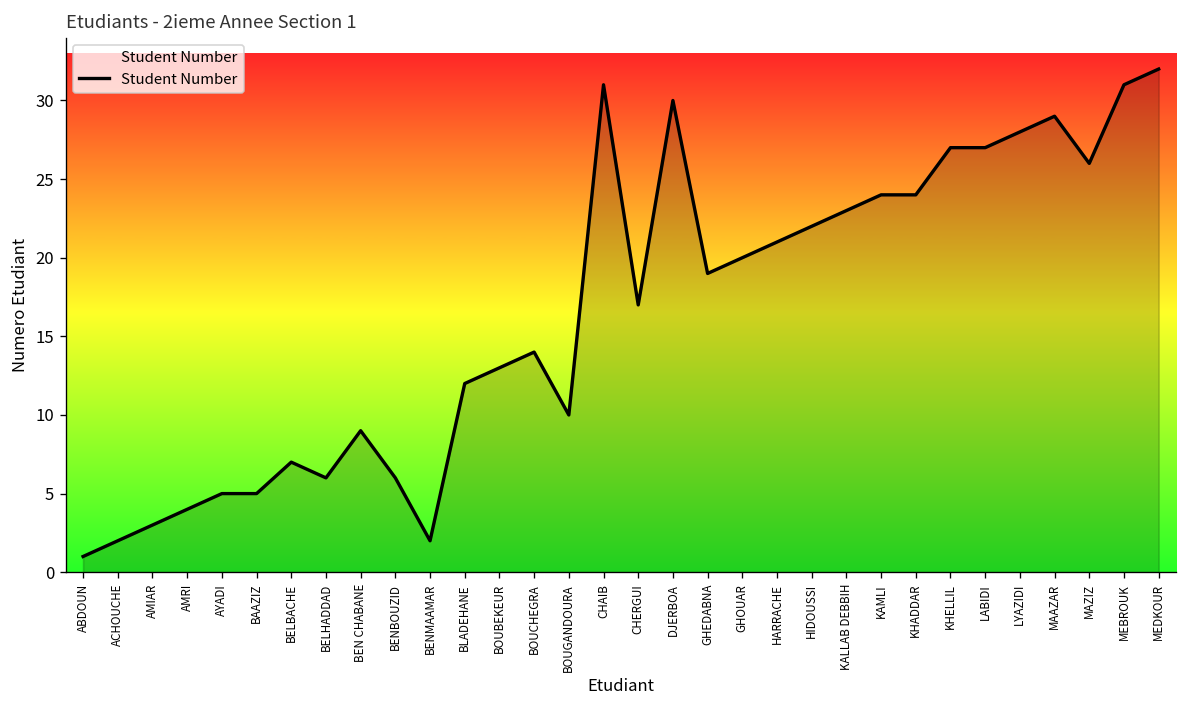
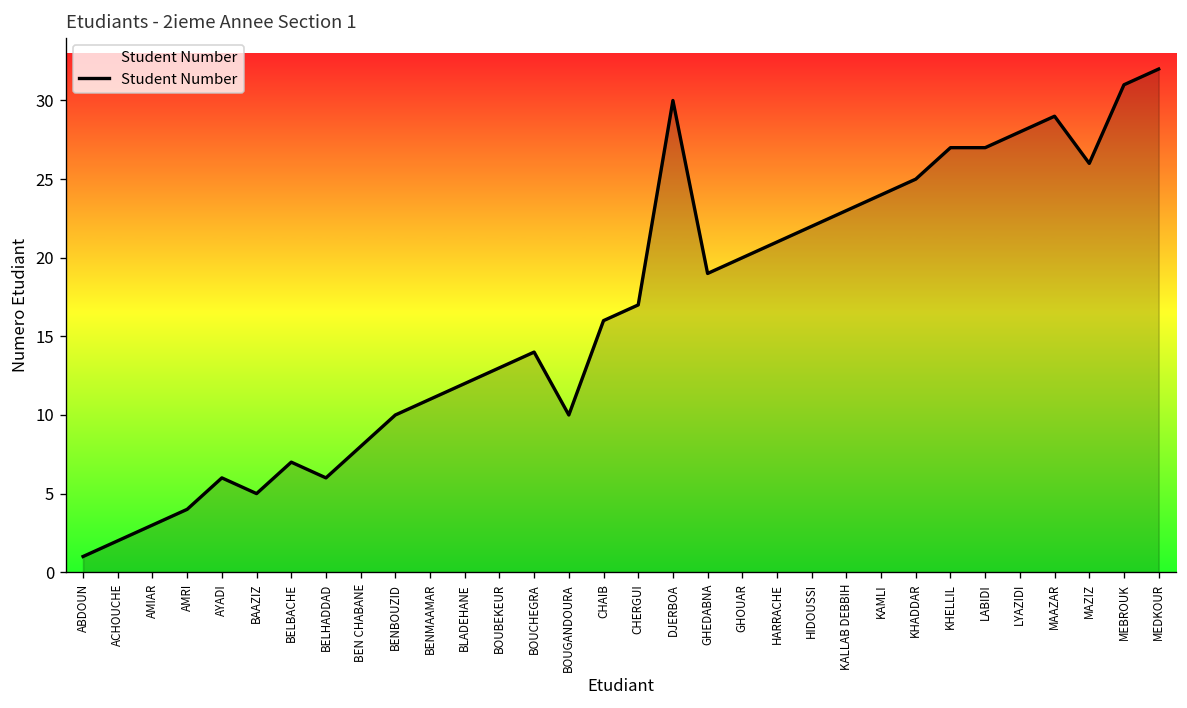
  {
    "ABDOUN": 1,
    "ACHOUCHE": 2,
    "AMIAR": 3,
    "AMRI": 4,
-   "AYADI": 5,
+   "AYADI": 6,
    "BAAZIZ": 5,
    "BELBACHE": 7,
    "BELHADDAD": 6,
-   "BEN CHABANE": 9,
-   "BENBOUZID": 6,
-   "BENMAAMAR": 2,
+   "BEN CHABANE": 8,
+   "BENBOUZID": 10,
+   "BENMAAMAR": 11,
    "BLADEHANE": 12,
    "BOUBEKEUR": 13,
    "BOUCHEGRA": 14,
    "BOUGANDOURA": 10,
-   "CHAIB": 31,
+   "CHAIB": 16,
    "CHERGUI": 17,
    "DJERBOA": 30,
    "GHEDABNA": 19,
    "GHOUAR": 20,
    "HARRACHE": 21,
    "HIDOUSSI": 22,
    "KALLAB DEBBIH": 23,
    "KAMLI": 24,
-   "KHADDAR": 24,
+   "KHADDAR": 25,
    "KHELLIL": 27,
    "LABIDI": 27,
    "LYAZIDI": 28,
    "MAAZAR": 29,
    "MAZIZ": 26,
    "MEBROUK": 31,
    "MEDKOUR": 32
  }
